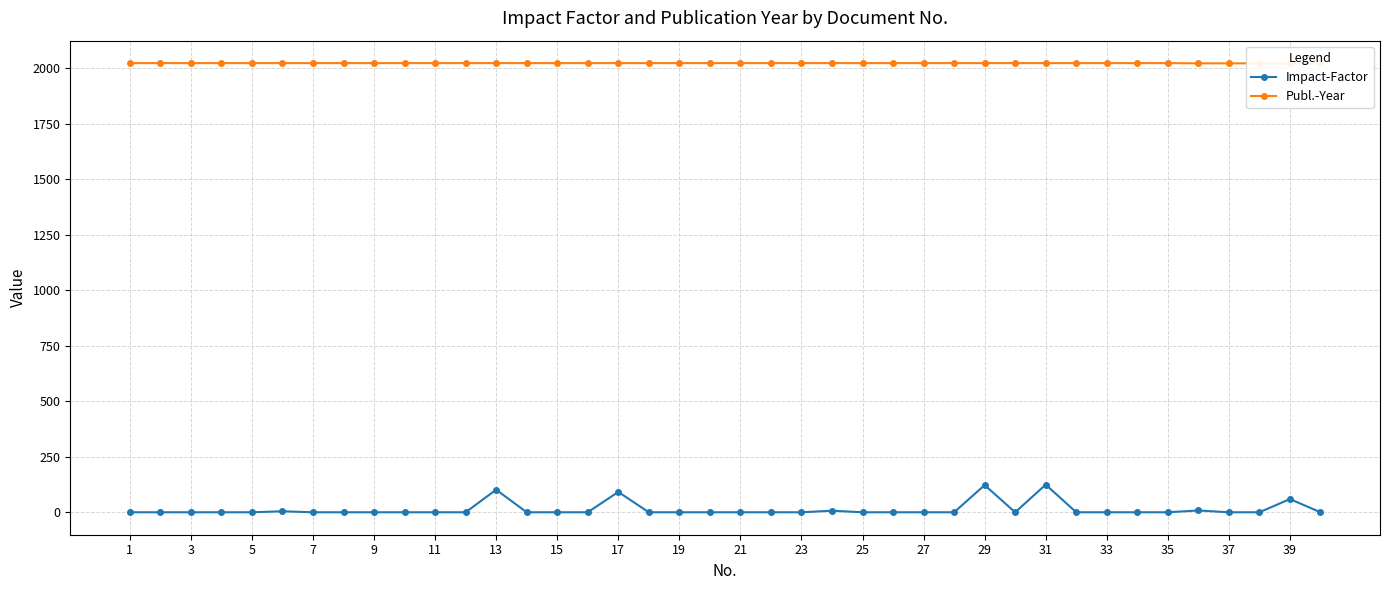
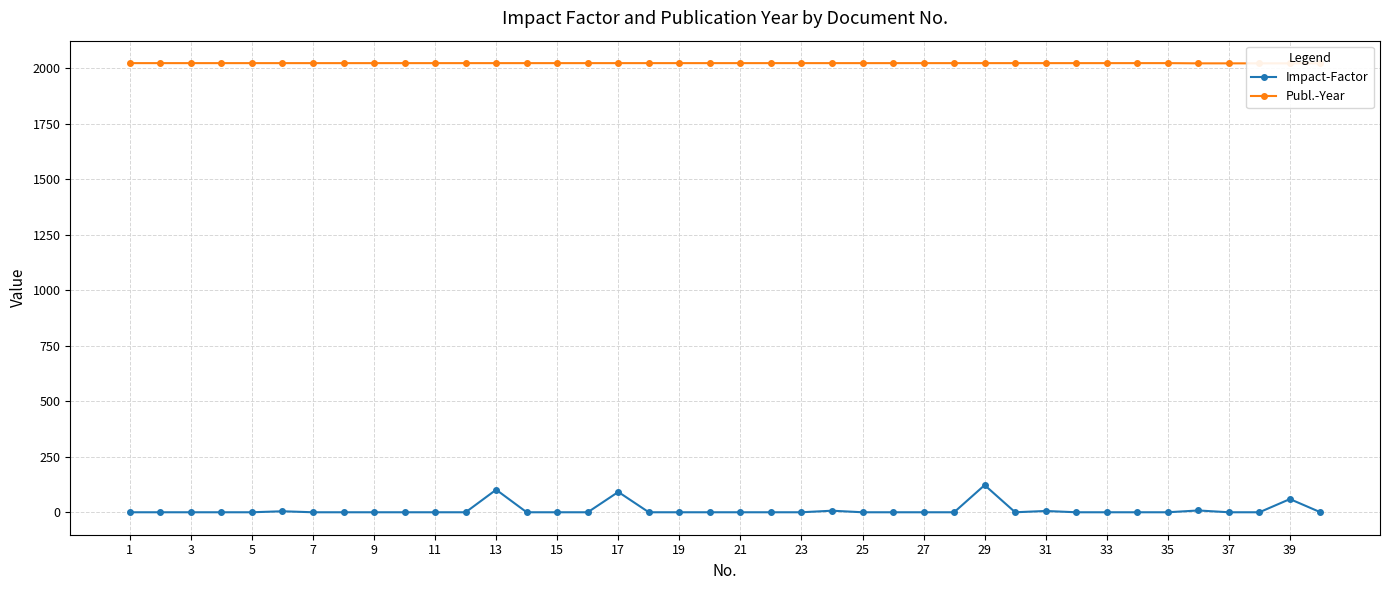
  {
    "Impact-Factor": {
      "1": 0,
      "3": 0,
      "5": 0,
      "7": 0,
      "9": 0,
      "11": 0,
      "13": 100,
      "15": 0,
      "17": 90,
      "19": 0,
      "21": 0,
      "23": 0,
      "25": 0,
      "27": 0,
      "29": 120,
-     "31": 120,
+     "31": 10,
      "33": 0,
      "35": 0,
      "37": 0,
      "39": 60
    },
    "Publ.-Year": {
      "1": 2020,
      "3": 2020,
      "5": 2020,
      "7": 2020,
      "9": 2020,
      "11": 2020,
      "13": 2020,
      "15": 2020,
      "17": 2020,
      "19": 2020,
      "21": 2020,
      "23": 2020,
      "25": 2020,
      "27": 2020,
      "29": 2020,
      "31": 2020,
      "33": 2020,
      "35": 2020,
      "37": 2020
    }
  }
